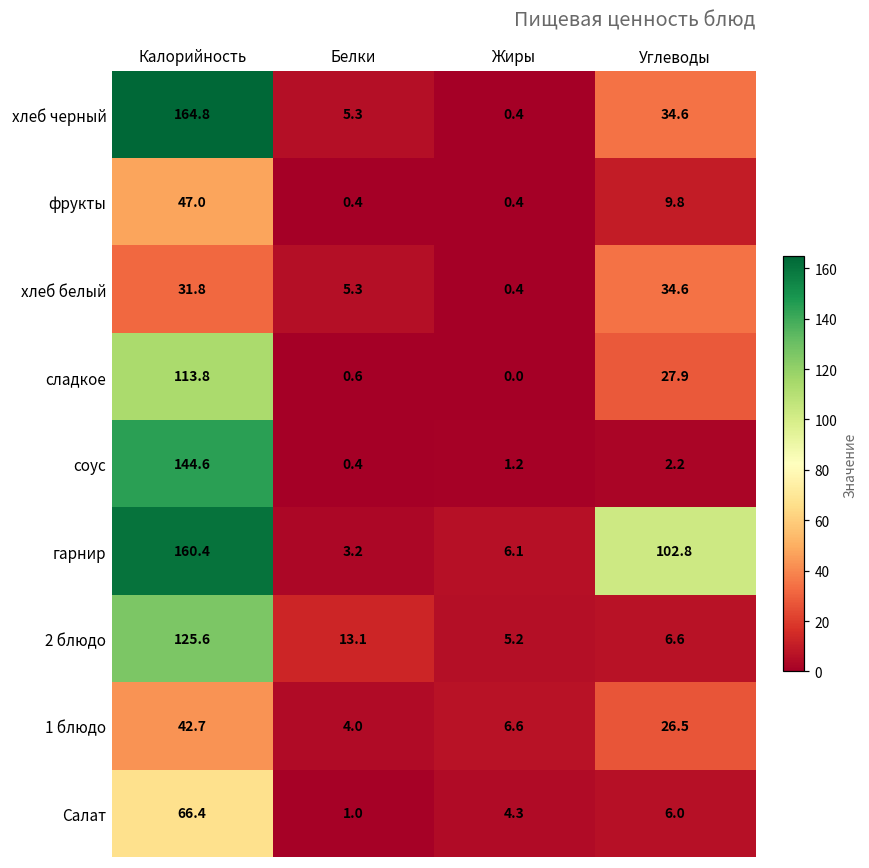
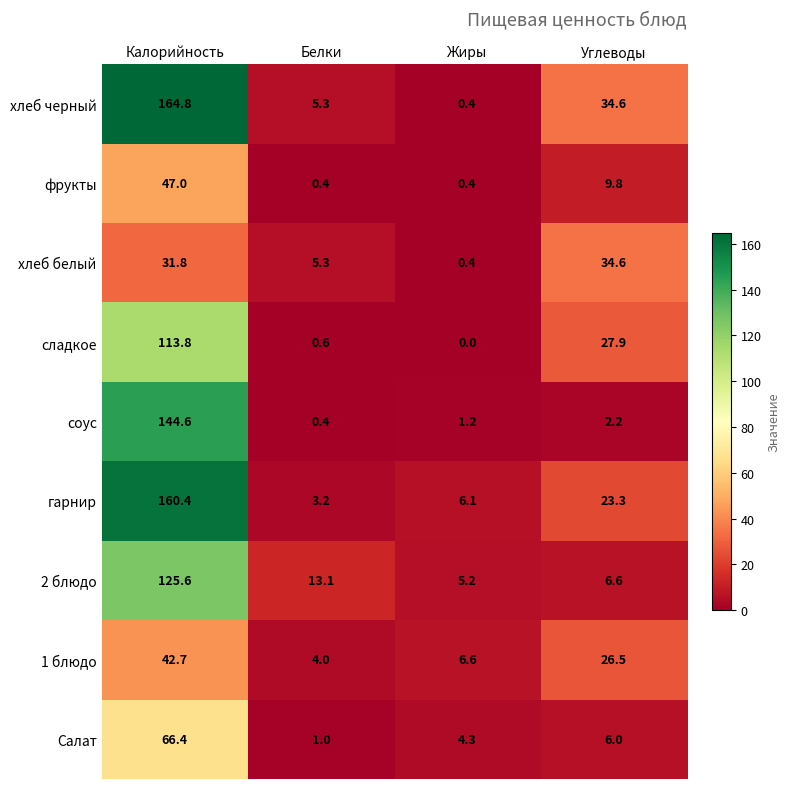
  {
    "хлеб черный": {
      "Калорийность": 164.8,
      "Белки": 5.3,
      "Жиры": 0.4,
      "Углеводы": 34.6
    },
    "фрукты": {
      "Калорийность": 47.0,
      "Белки": 0.4,
      "Жиры": 0.4,
      "Углеводы": 9.8
    },
    "хлеб белый": {
      "Калорийность": 31.8,
      "Белки": 5.3,
      "Жиры": 0.4,
      "Углеводы": 34.6
    },
    "сладкое": {
      "Калорийность": 113.8,
      "Белки": 0.6,
      "Жиры": 0.0,
      "Углеводы": 27.9
    },
    "соус": {
      "Калорийность": 144.6,
      "Белки": 0.4,
      "Жиры": 1.2,
      "Углеводы": 2.2
    },
    "гарнир": {
      "Калорийность": 160.4,
      "Белки": 3.2,
      "Жиры": 6.1,
-     "Углеводы": 102.8
+     "Углеводы": 23.3
    },
    "2 блюдо": {
      "Калорийность": 125.6,
      "Белки": 13.1,
      "Жиры": 5.2,
      "Углеводы": 6.6
    },
    "1 блюдо": {
      "Калорийность": 42.7,
      "Белки": 4.0,
      "Жиры": 6.6,
      "Углеводы": 26.5
    },
    "Салат": {
      "Калорийность": 66.4,
      "Белки": 1.0,
      "Жиры": 4.3,
      "Углеводы": 6.0
    }
  }
